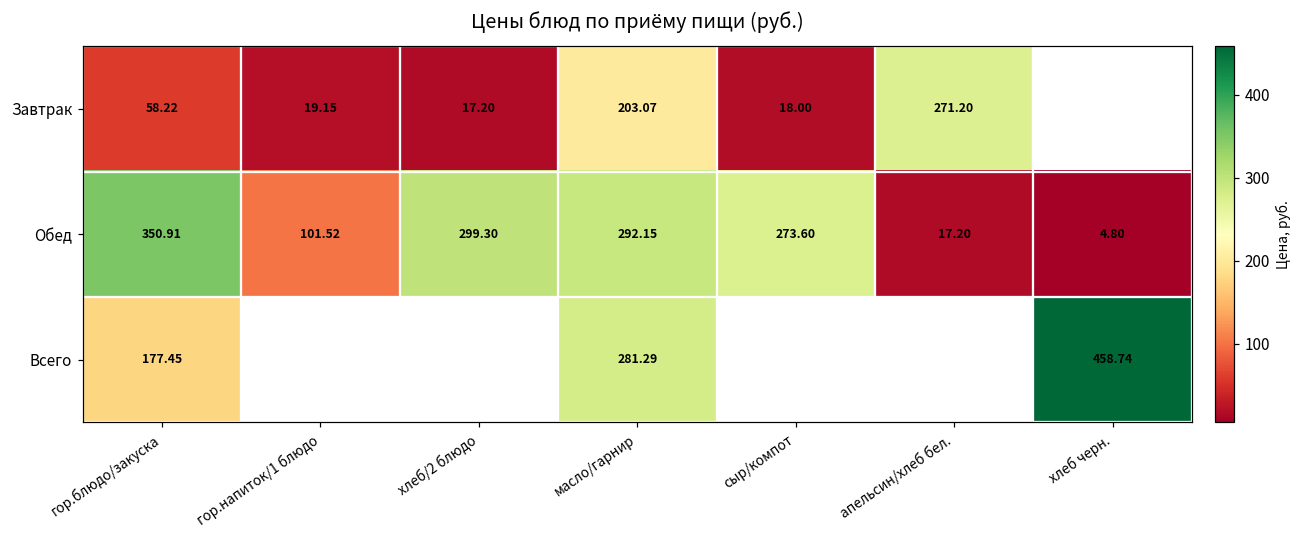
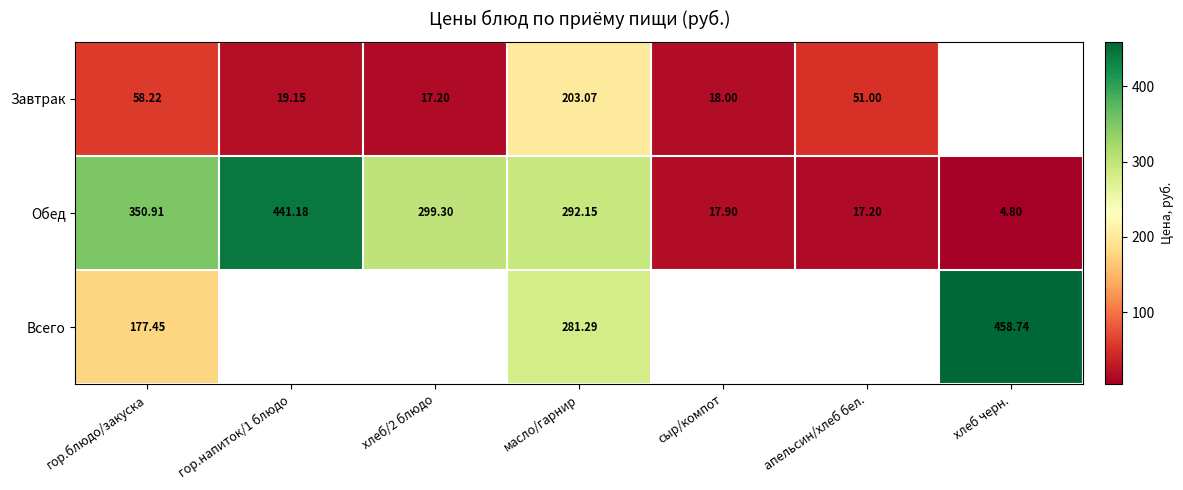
  {
    "Завтрак": {
      "гор.блюдо/закуска": 58.22,
      "гор.напиток/1 блюдо": 19.15,
      "хлеб/2 блюдо": 17.20,
      "масло/гарнир": 203.07,
      "сыр/компот": 18.00,
-     "апельсин/хлеб бел.": 271.20
+     "апельсин/хлеб бел.": 51.00
    },
    "Обед": {
      "гор.блюдо/закуска": 350.91,
-     "гор.напиток/1 блюдо": 101.52,
+     "гор.напиток/1 блюдо": 441.18,
      "хлеб/2 блюдо": 299.30,
      "масло/гарнир": 292.15,
-     "сыр/компот": 273.60,
+     "сыр/компот": 17.90,
      "апельсин/хлеб бел.": 17.20,
      "хлеб черн.": 4.80
    },
    "Всего": {
      "гор.блюдо/закуска": 177.45,
      "масло/гарнир": 281.29,
      "хлеб черн.": 458.74
    }
  }
